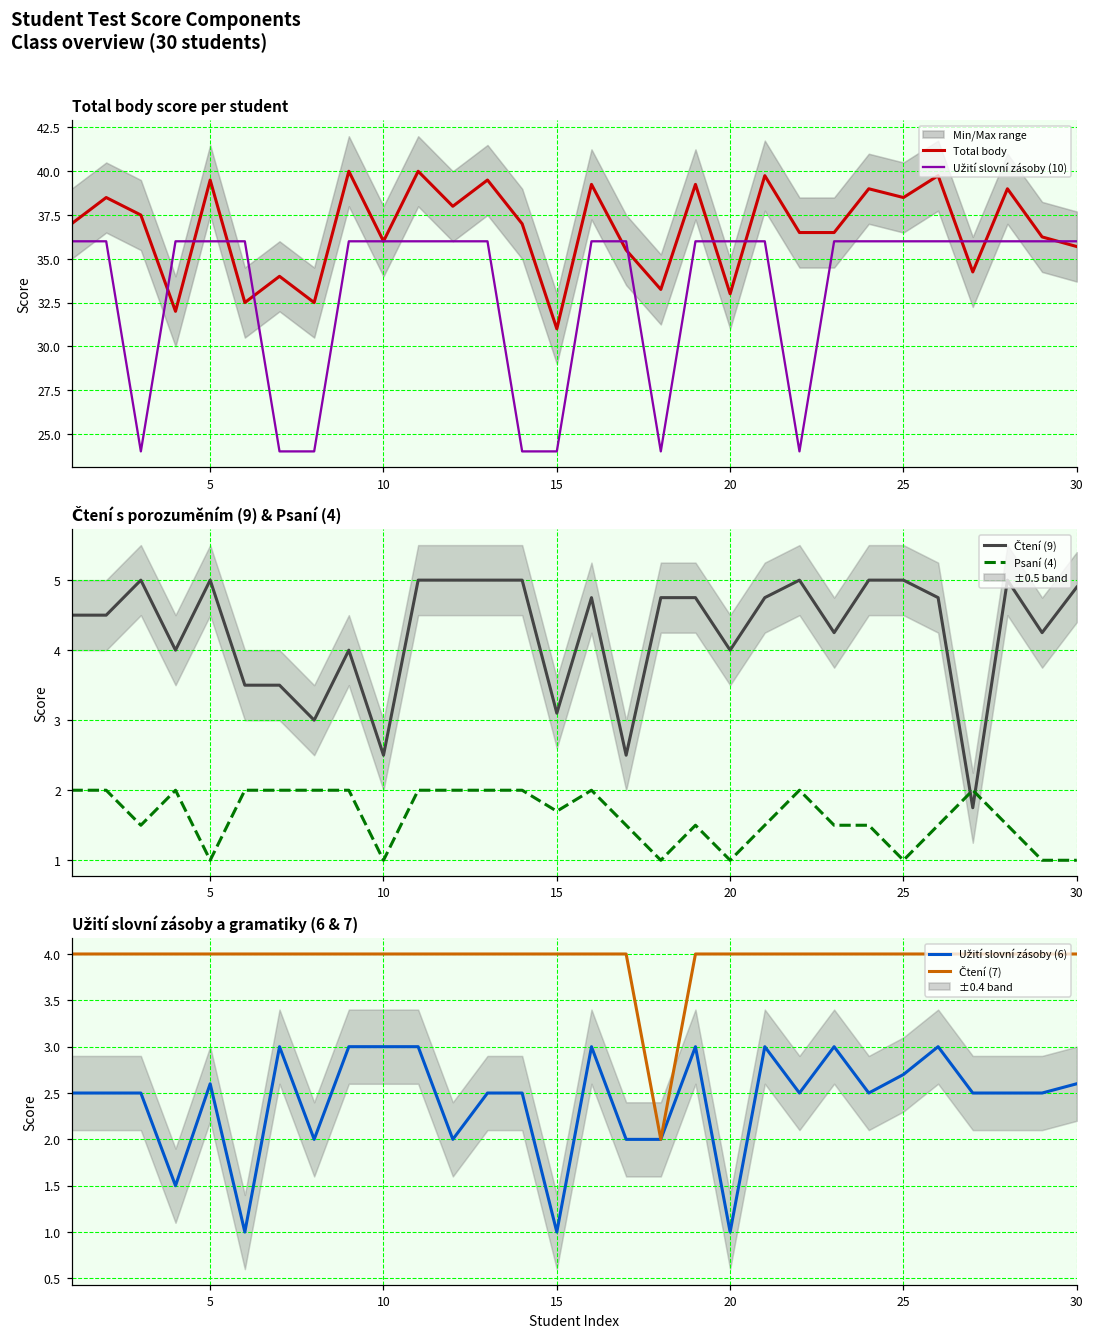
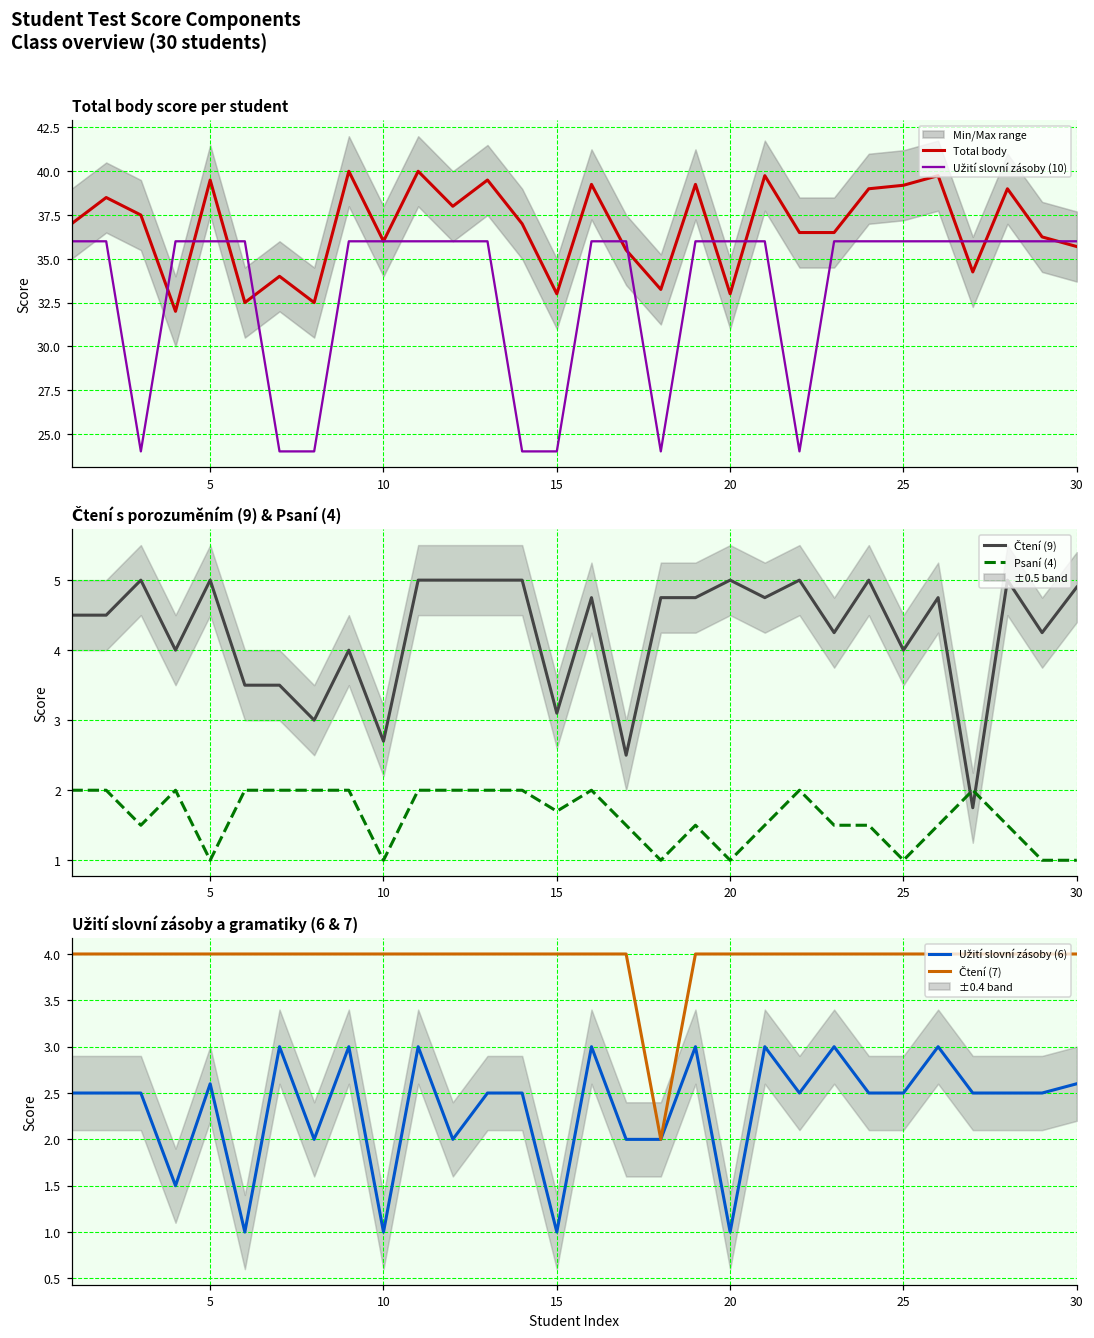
  {
    "Total body score per student": {
      "Total body": {
        "5": 39.5,
-       "15": 31,
+       "15": 33,
        "20": 33.0,
-       "25": 38.5,
+       "25": 39.2,
        "30": 35.7
      },
      "Užití slovní zásoby (10)": {
        "5": 36.0,
        "15": 24.0,
        "20": 36.0,
        "25": 36.0,
        "30": 36.0
      }
    },
    "Čtení s porozuměním (9) & Psaní (4)": {
      "Čtení (9)": {
        "5": 5.0,
-       "10": 2.5,
+       "10": 2.7,
        "15": 3.1,
-       "20": 4,
-       "25": 5,
+       "20": 5,
+       "25": 4,
        "30": 4.9
      },
      "Psaní (4)": {
        "5": 1.0,
        "10": 1.0,
        "15": 1.7,
        "20": 1.0,
        "25": 1.0,
        "30": 1.0
      }
    },
    "Užití slovní zásoby a gramatiky (6 & 7)": {
      "Užití slovní zásoby (6)": {
        "5": 2.6,
-       "10": 3,
+       "10": 1,
        "15": 1.0,
        "20": 1.0,
-       "25": 2.7,
+       "25": 2.5,
        "30": 2.6
      },
      "Čtení (7)": {
        "5": 4.0,
        "10": 4.0,
        "15": 4.0,
        "20": 4.0,
        "25": 4.0,
        "30": 4.0
      }
    }
  }
